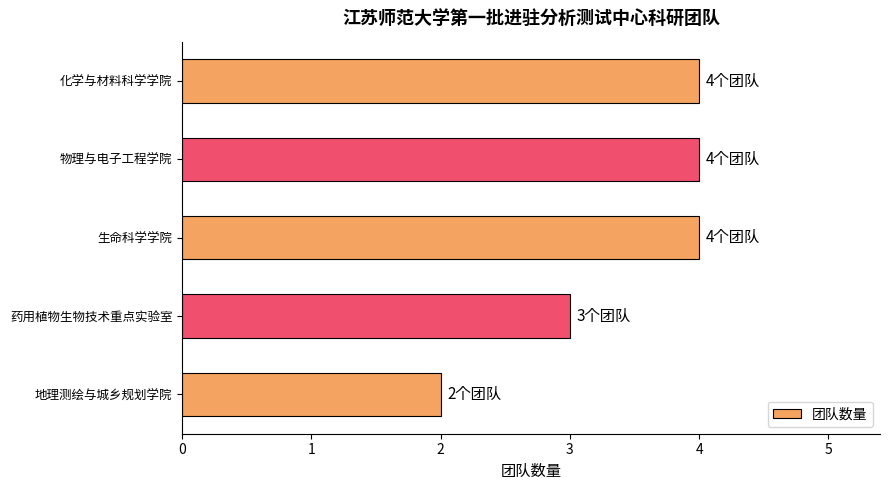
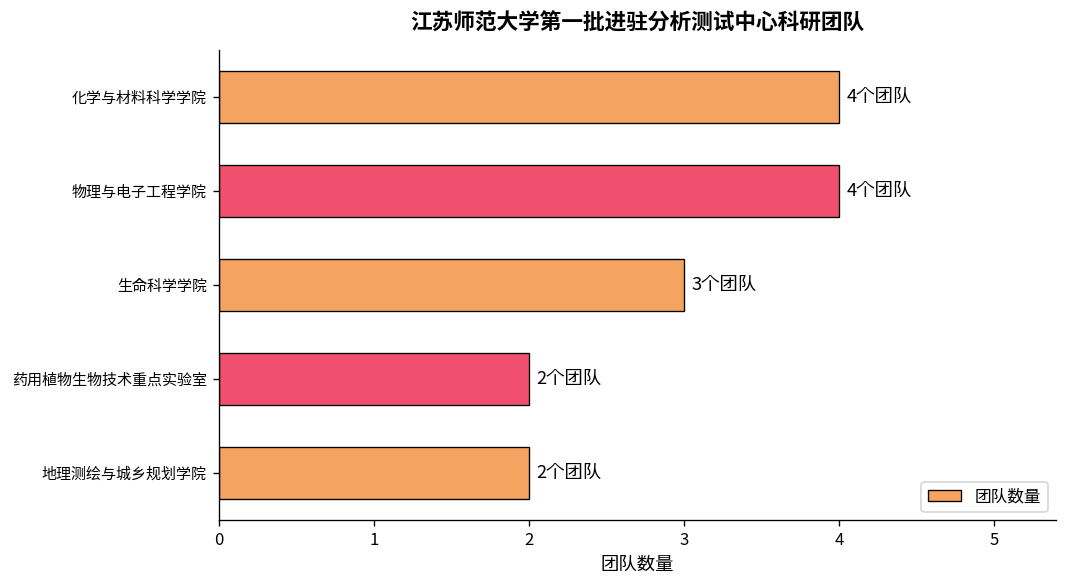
  {
    "化学与材料科学学院": 4,
    "物理与电子工程学院": 4,
-   "生命科学学院": 4,
-   "药用植物生物技术重点实验室": 3,
+   "生命科学学院": 3,
+   "药用植物生物技术重点实验室": 2,
    "地理测绘与城乡规划学院": 2
  }
